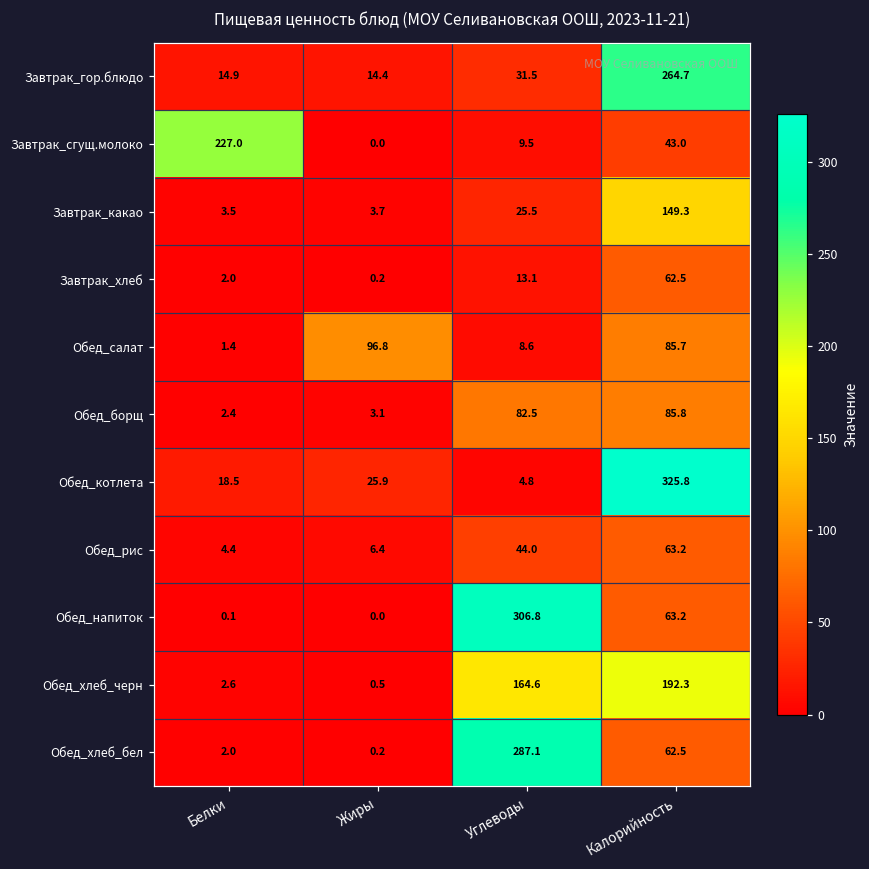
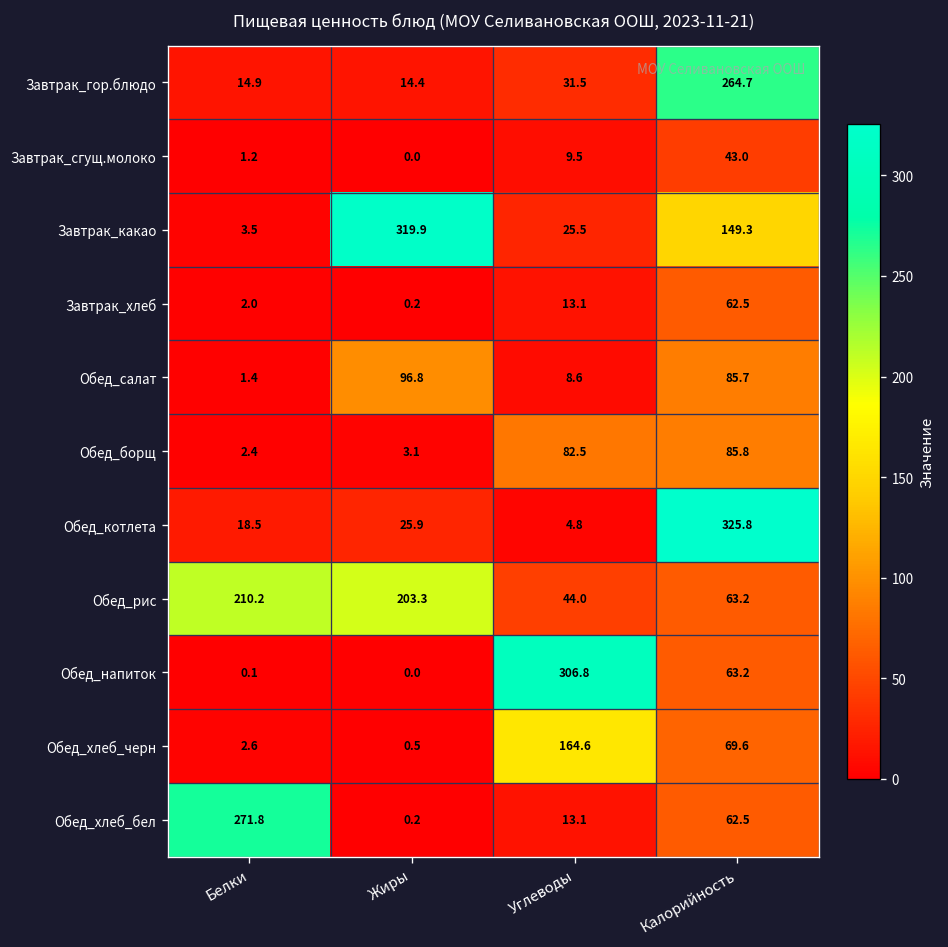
  {
    "Завтрак_гор.блюдо": {
      "Белки": 14.9,
      "Жиры": 14.4,
      "Углеводы": 31.5
    },
    "Завтрак_сгущ.молоко": {
-     "Белки": 227.0,
+     "Белки": 1.2,
      "Жиры": 0.0,
      "Углеводы": 9.5,
      "Калорийность": 43.0
    },
    "Завтрак_какао": {
      "Белки": 3.5,
-     "Жиры": 3.7,
+     "Жиры": 319.9,
      "Углеводы": 25.5,
      "Калорийность": 149.3
    },
    "Завтрак_хлеб": {
      "Белки": 2.0,
      "Жиры": 0.2,
      "Углеводы": 13.1,
      "Калорийность": 62.5
    },
    "Обед_салат": {
      "Белки": 1.4,
      "Жиры": 96.8,
      "Углеводы": 8.6,
      "Калорийность": 85.7
    },
    "Обед_борщ": {
      "Белки": 2.4,
      "Жиры": 3.1,
      "Углеводы": 82.5,
      "Калорийность": 85.8
    },
    "Обед_котлета": {
      "Белки": 18.5,
      "Жиры": 25.9,
      "Углеводы": 4.8,
      "Калорийность": 325.8
    },
    "Обед_рис": {
-     "Белки": 4.4,
-     "Жиры": 6.4,
+     "Белки": 210.2,
+     "Жиры": 203.3,
      "Углеводы": 44.0,
      "Калорийность": 63.2
    },
    "Обед_напиток": {
      "Белки": 0.1,
      "Жиры": 0.0,
      "Углеводы": 306.8,
      "Калорийность": 63.2
    },
    "Обед_хлеб_черн": {
      "Белки": 2.6,
      "Жиры": 0.5,
      "Углеводы": 164.6,
-     "Калорийность": 192.3
+     "Калорийность": 69.6
    },
    "Обед_хлеб_бел": {
-     "Белки": 2.0,
+     "Белки": 271.8,
      "Жиры": 0.2,
-     "Углеводы": 287.1,
+     "Углеводы": 13.1,
      "Калорийность": 62.5
    }
  }
